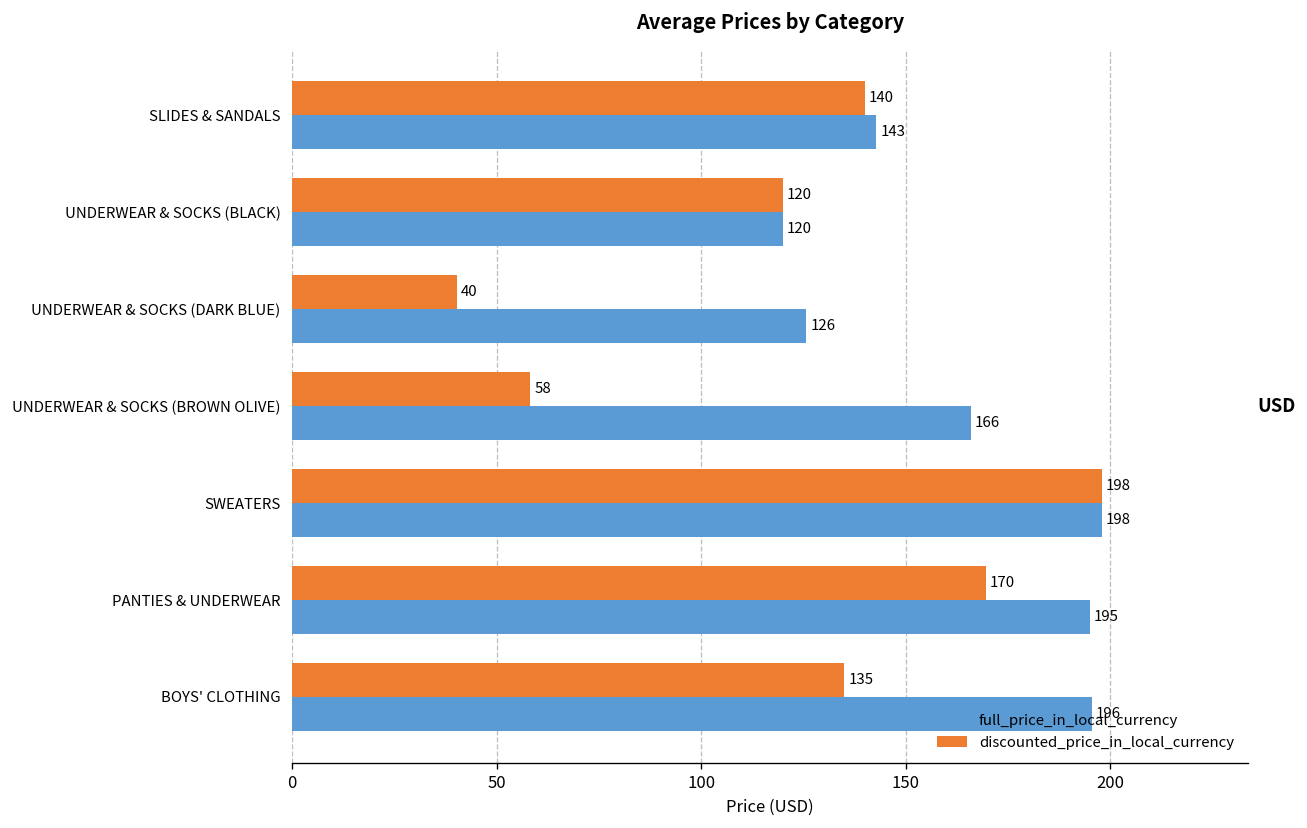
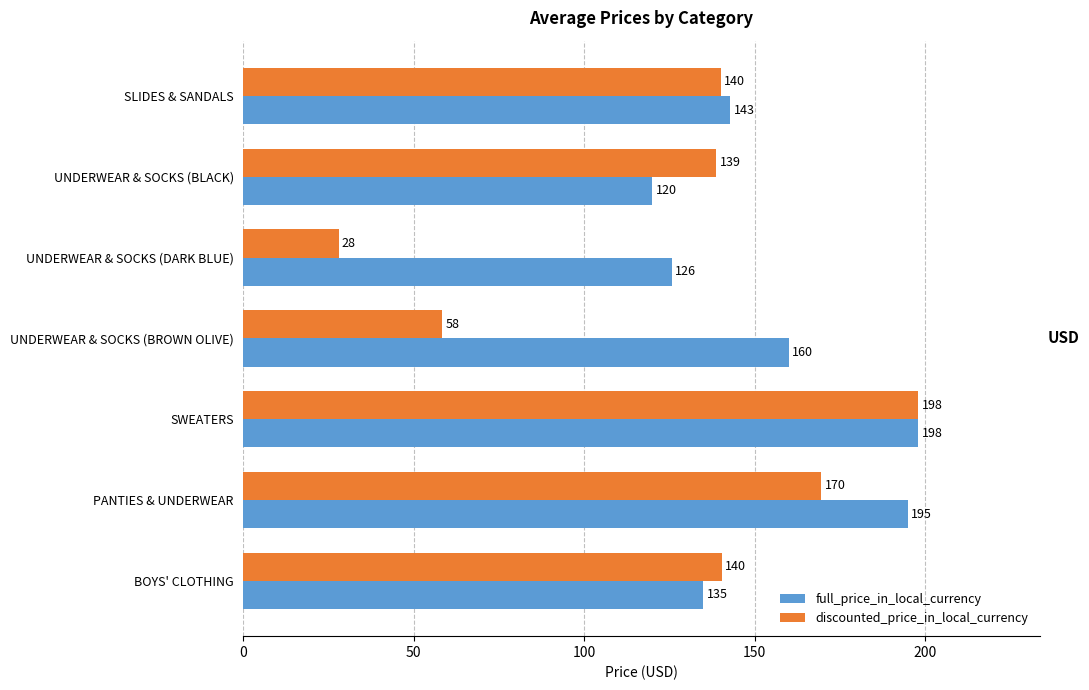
  {
    "full_price_in_local_currency": {
      "SLIDES & SANDALS": 143,
      "UNDERWEAR & SOCKS (BLACK)": 120,
      "UNDERWEAR & SOCKS (DARK BLUE)": 126,
-     "UNDERWEAR & SOCKS (BROWN OLIVE)": 166,
+     "UNDERWEAR & SOCKS (BROWN OLIVE)": 160,
      "SWEATERS": 198,
      "PANTIES & UNDERWEAR": 195,
-     "BOYS' CLOTHING": 196
+     "BOYS' CLOTHING": 135
    },
    "discounted_price_in_local_currency": {
      "SLIDES & SANDALS": 140,
-     "UNDERWEAR & SOCKS (BLACK)": 120,
-     "UNDERWEAR & SOCKS (DARK BLUE)": 40,
+     "UNDERWEAR & SOCKS (BLACK)": 139,
+     "UNDERWEAR & SOCKS (DARK BLUE)": 28,
      "UNDERWEAR & SOCKS (BROWN OLIVE)": 58,
      "SWEATERS": 198,
      "PANTIES & UNDERWEAR": 170,
-     "BOYS' CLOTHING": 135
+     "BOYS' CLOTHING": 140
    }
  }
